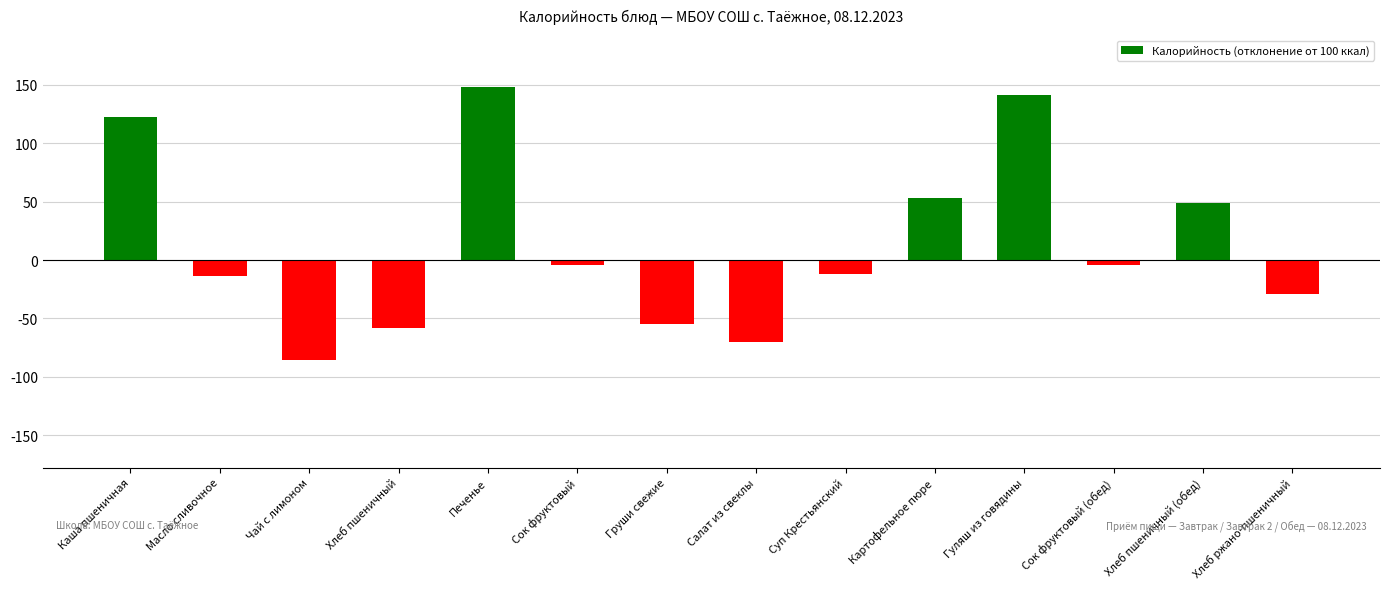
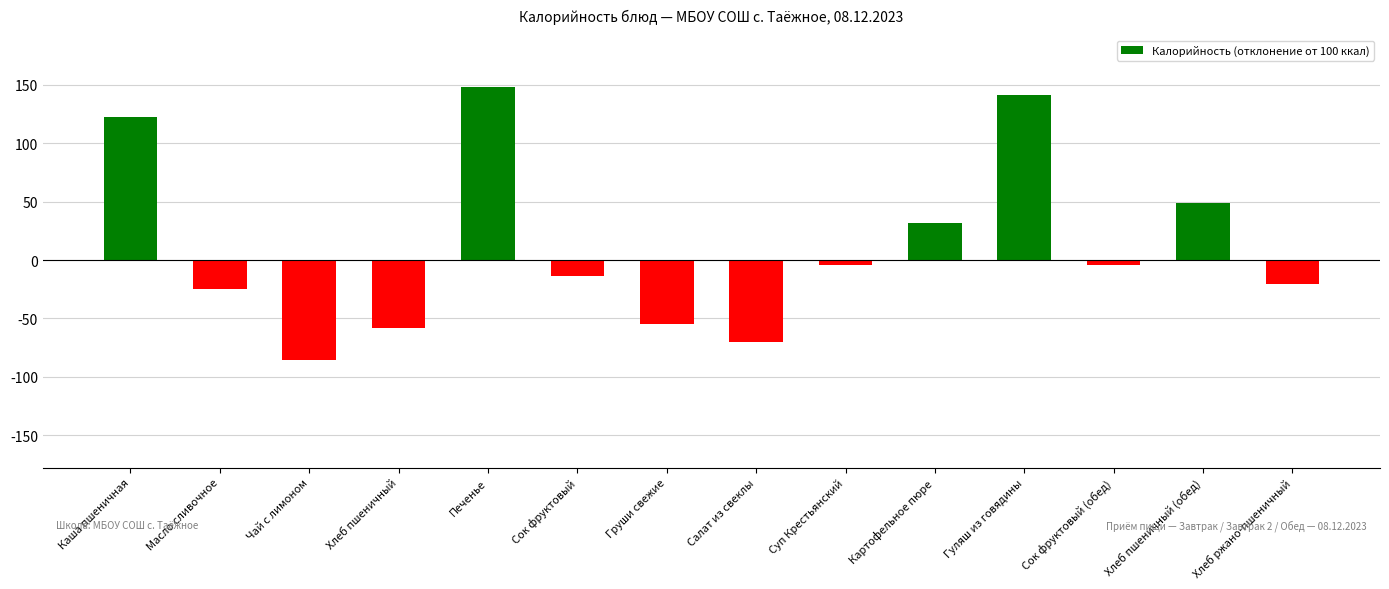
  {
    "Каша пшеничная": 122,
-   "Масло сливочное": -14,
+   "Масло сливочное": -25,
    "Чай с лимоном": -85,
    "Хлеб пшеничный": -58,
    "Печенье": 148,
-   "Сок фруктовый": -5,
+   "Сок фруктовый": -14,
    "Груши свежие": -55,
    "Салат из свеклы": -70,
-   "Суп Крестьянский": -12,
-   "Картофельное пюре": 53,
+   "Суп Крестьянский": -4,
+   "Картофельное пюре": 31,
    "Гуляш из говядины": 141,
    "Сок фруктовый (обед)": -5,
    "Хлеб пшеничный (обед)": 49,
-   "Хлеб ржано-пшеничный": -29
+   "Хлеб ржано-пшеничный": -21
  }
